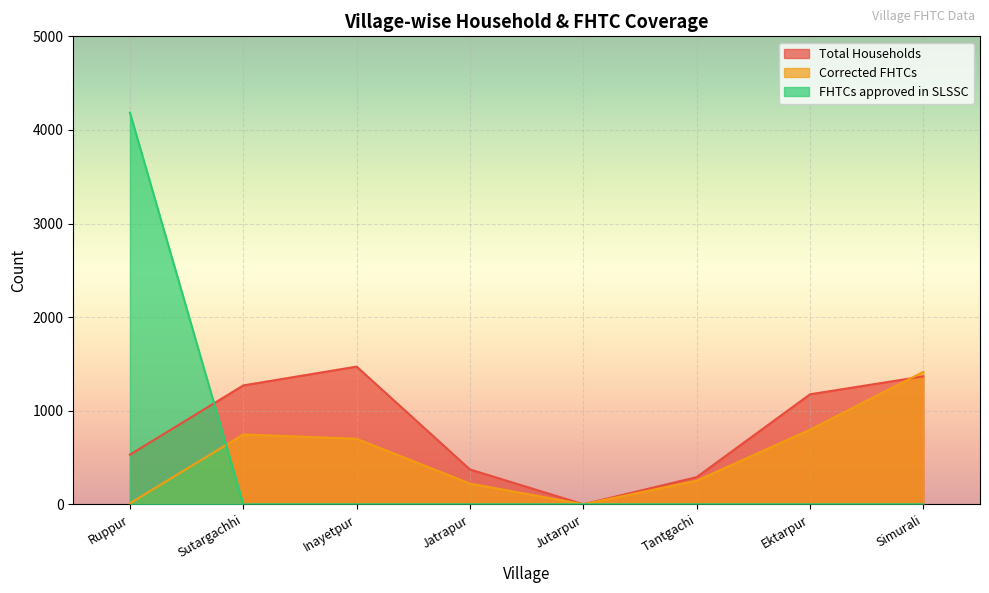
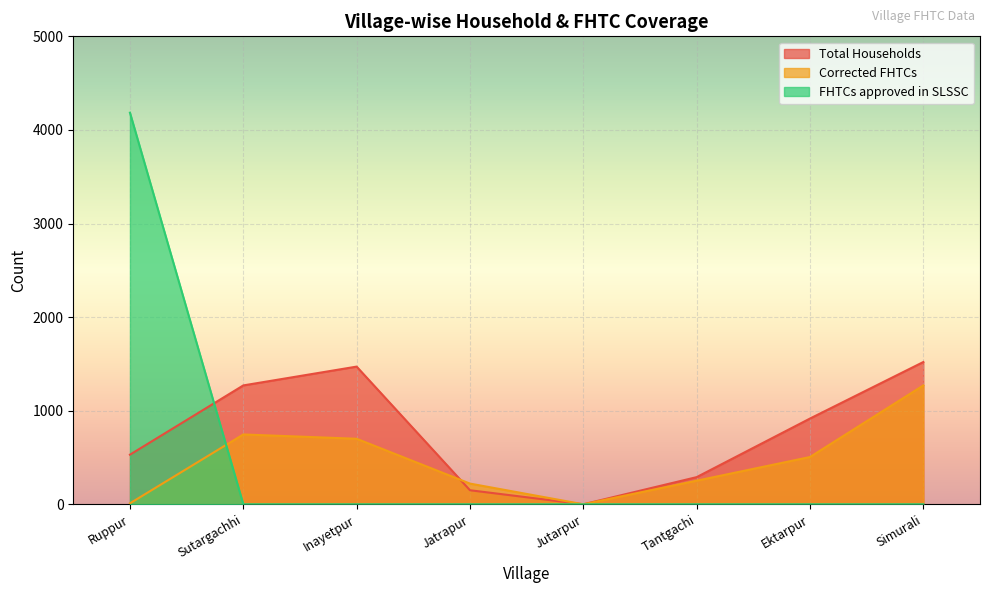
  {
    "Total Households": {
      "Ruppur": 500,
      "Sutargachhi": 1300,
      "Inayetpur": 1500,
-     "Jatrapur": 400,
+     "Jatrapur": 200,
      "Tantgachi": 300,
-     "Ektarpur": 1200,
-     "Simurali": 1400
+     "Ektarpur": 900,
+     "Simurali": 1500
    },
    "Corrected FHTCs": {
      "Ruppur": 0,
      "Sutargachhi": 700,
      "Inayetpur": 700,
      "Jatrapur": 200,
      "Tantgachi": 300,
-     "Ektarpur": 800,
-     "Simurali": 1400
+     "Ektarpur": 500,
+     "Simurali": 1300
    },
    "FHTCs approved in SLSSC": {
      "Ruppur": 4200,
      "Sutargachhi": 0,
      "Inayetpur": 0,
      "Jatrapur": 0,
      "Tantgachi": 0,
      "Ektarpur": 0,
      "Simurali": 0
    }
  }
